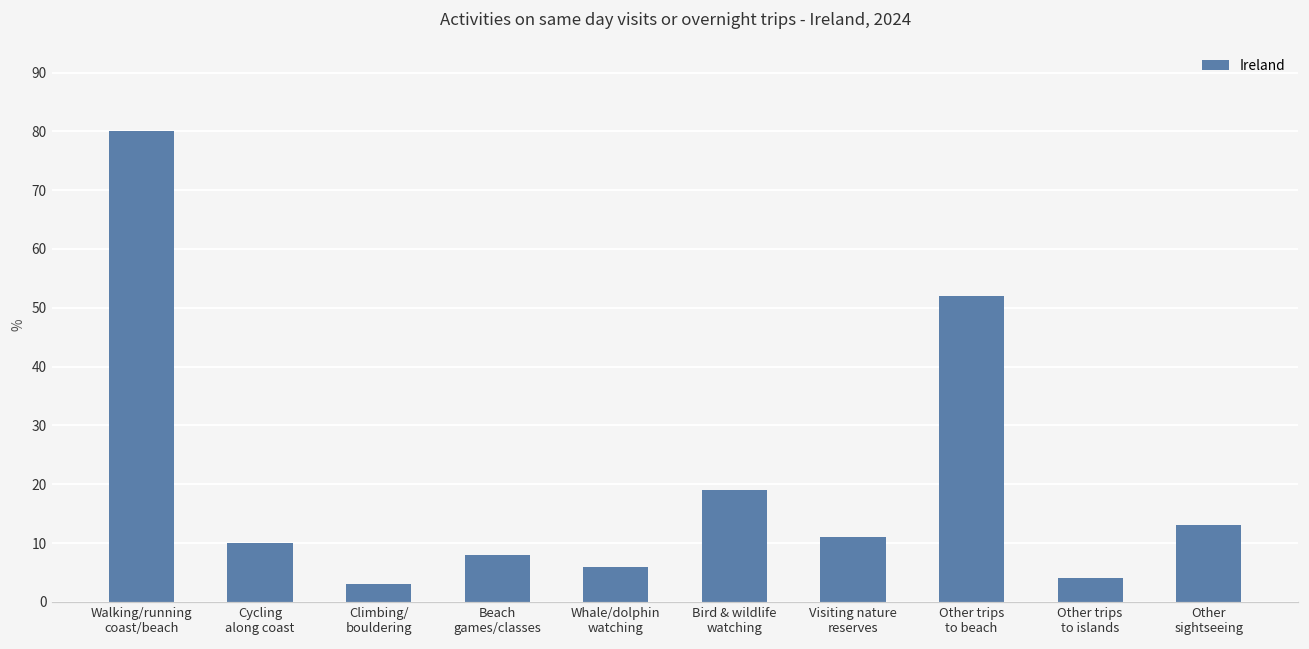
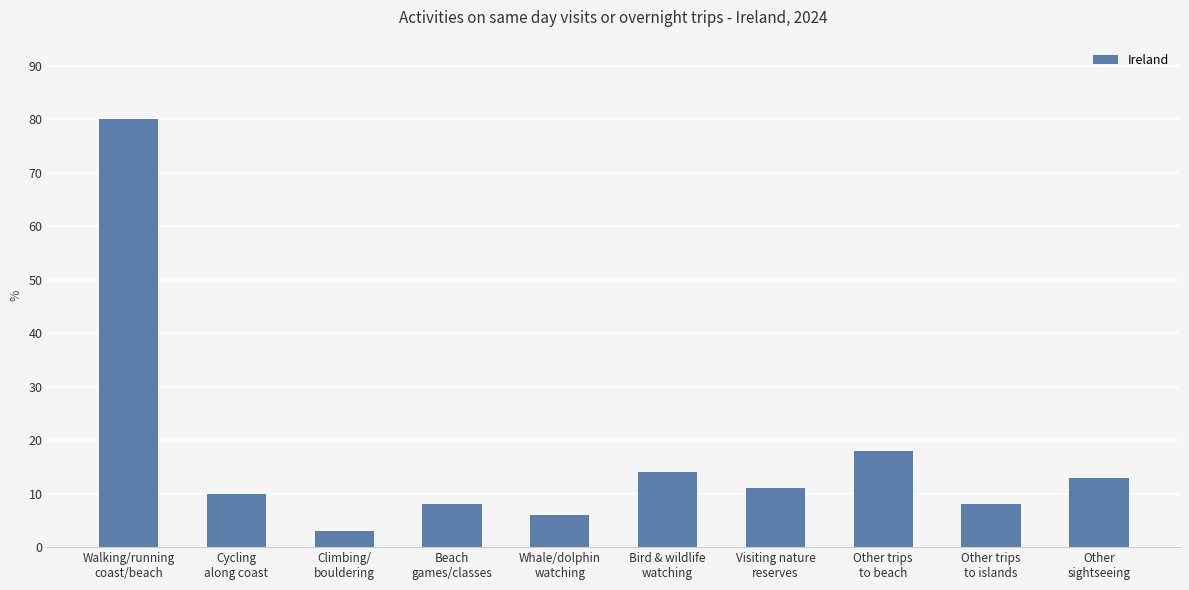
  {
    "Walking/running coast/beach": 80,
    "Cycling along coast": 10,
    "Climbing/ bouldering": 3,
    "Beach games/classes": 8,
    "Whale/dolphin watching": 6,
-   "Bird & wildlife watching": 19,
+   "Bird & wildlife watching": 14,
    "Visiting nature reserves": 11,
-   "Other trips to beach": 52,
-   "Other trips to islands": 4,
+   "Other trips to beach": 18,
+   "Other trips to islands": 8,
    "Other sightseeing": 13
  }
